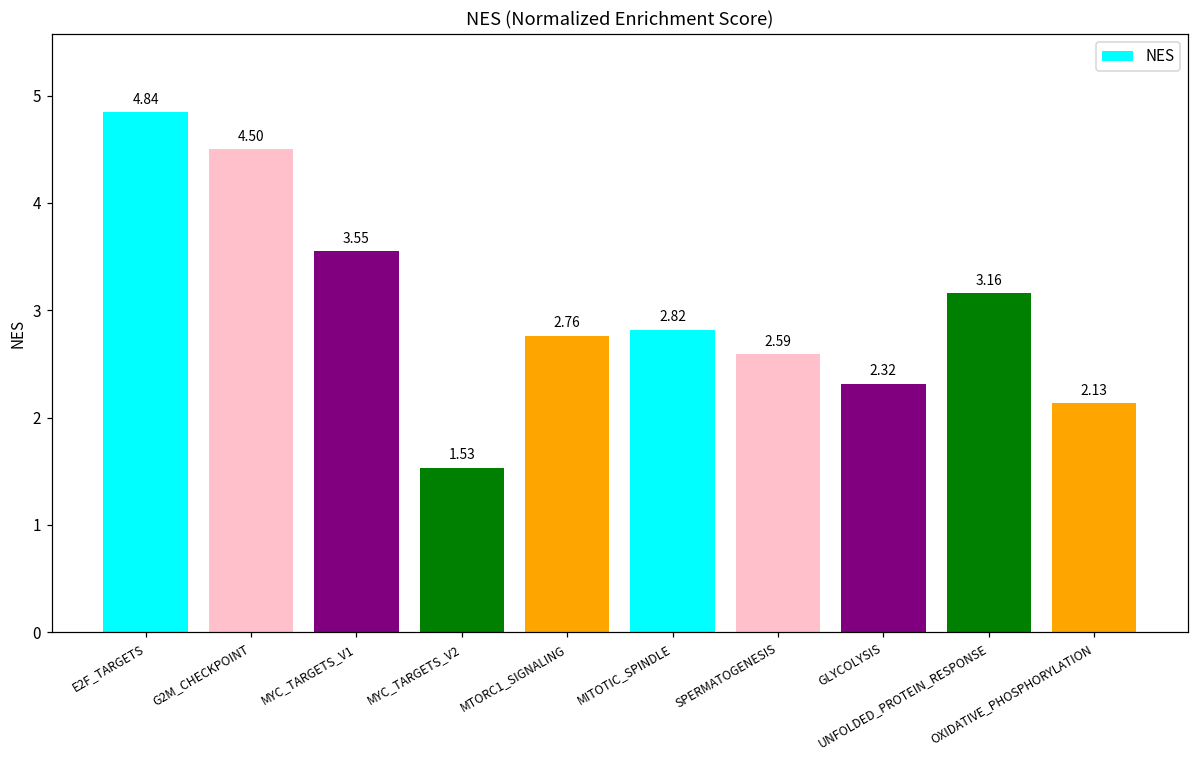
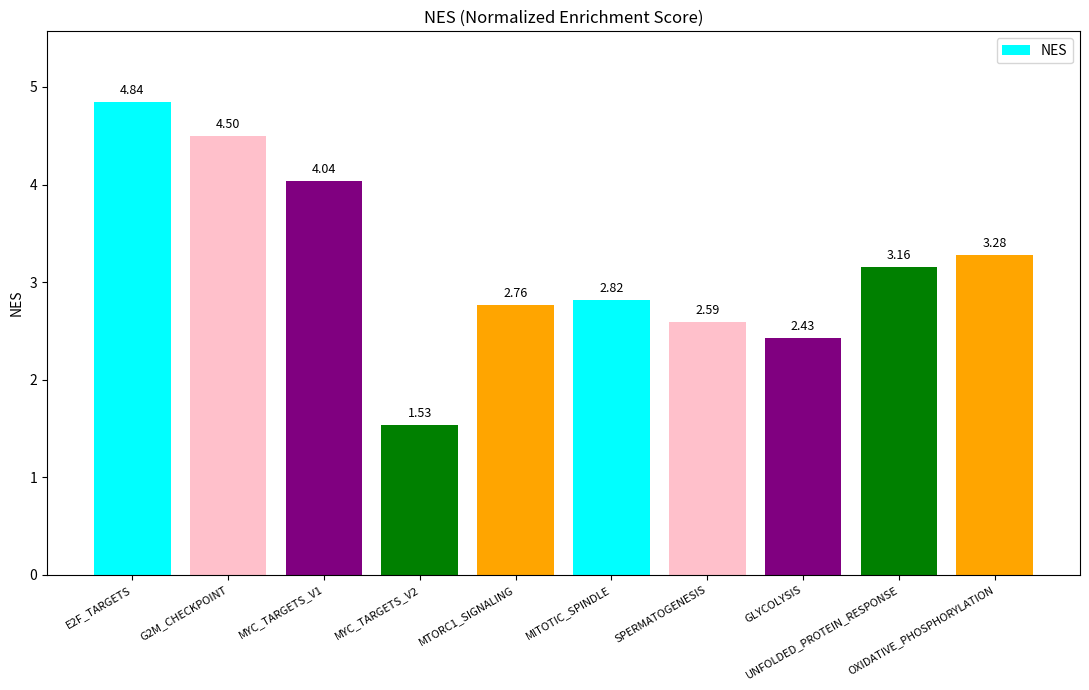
  {
    "E2F_TARGETS": 4.84,
    "G2M_CHECKPOINT": 4.50,
-   "MYC_TARGETS_V1": 3.55,
+   "MYC_TARGETS_V1": 4.04,
    "MYC_TARGETS_V2": 1.53,
    "MTORC1_SIGNALING": 2.76,
    "MITOTIC_SPINDLE": 2.82,
    "SPERMATOGENESIS": 2.59,
-   "GLYCOLYSIS": 2.32,
+   "GLYCOLYSIS": 2.43,
    "UNFOLDED_PROTEIN_RESPONSE": 3.16,
-   "OXIDATIVE_PHOSPHORYLATION": 2.13
+   "OXIDATIVE_PHOSPHORYLATION": 3.28
  }
